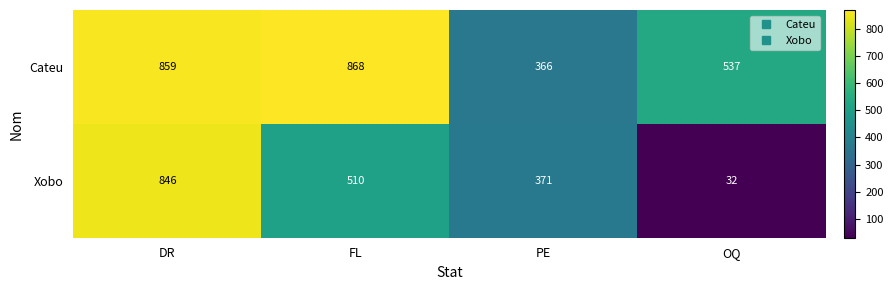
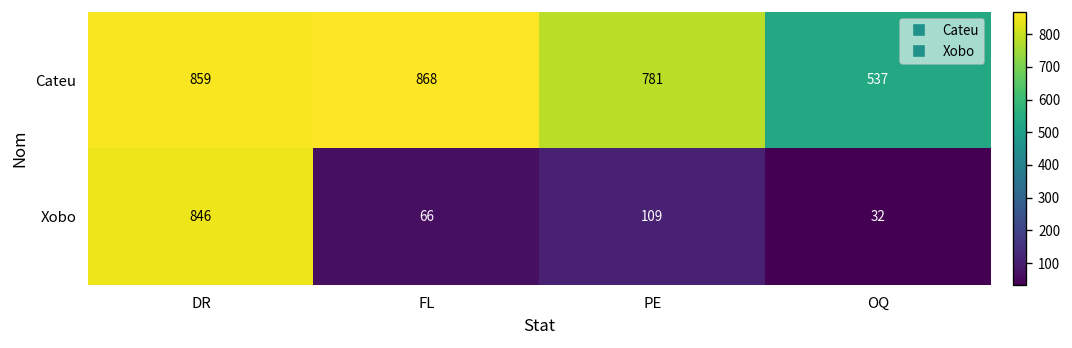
  {
    "Cateu": {
      "DR": 859,
      "FL": 868,
-     "PE": 366,
+     "PE": 781,
      "OQ": 537
    },
    "Xobo": {
      "DR": 846,
-     "FL": 510,
-     "PE": 371,
+     "FL": 66,
+     "PE": 109,
      "OQ": 32
    }
  }
